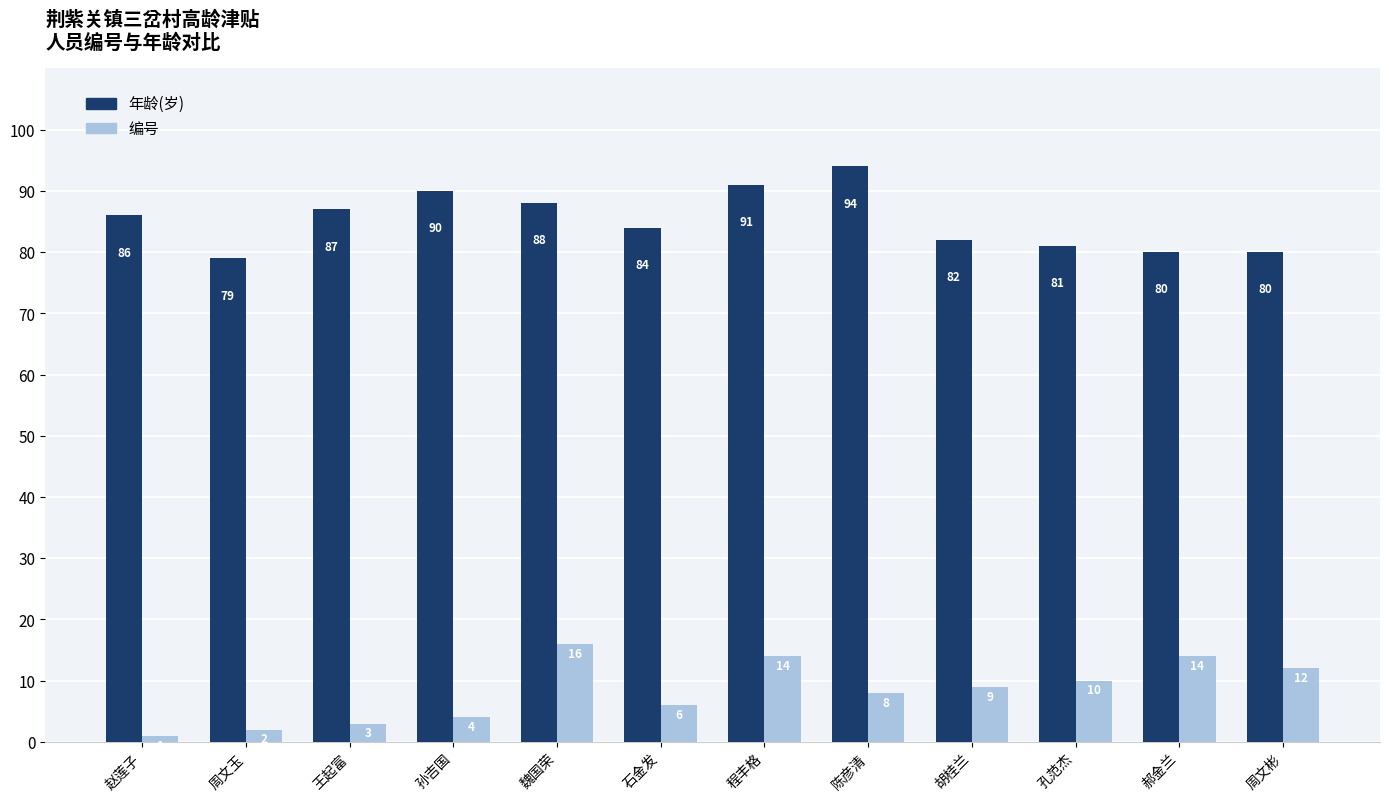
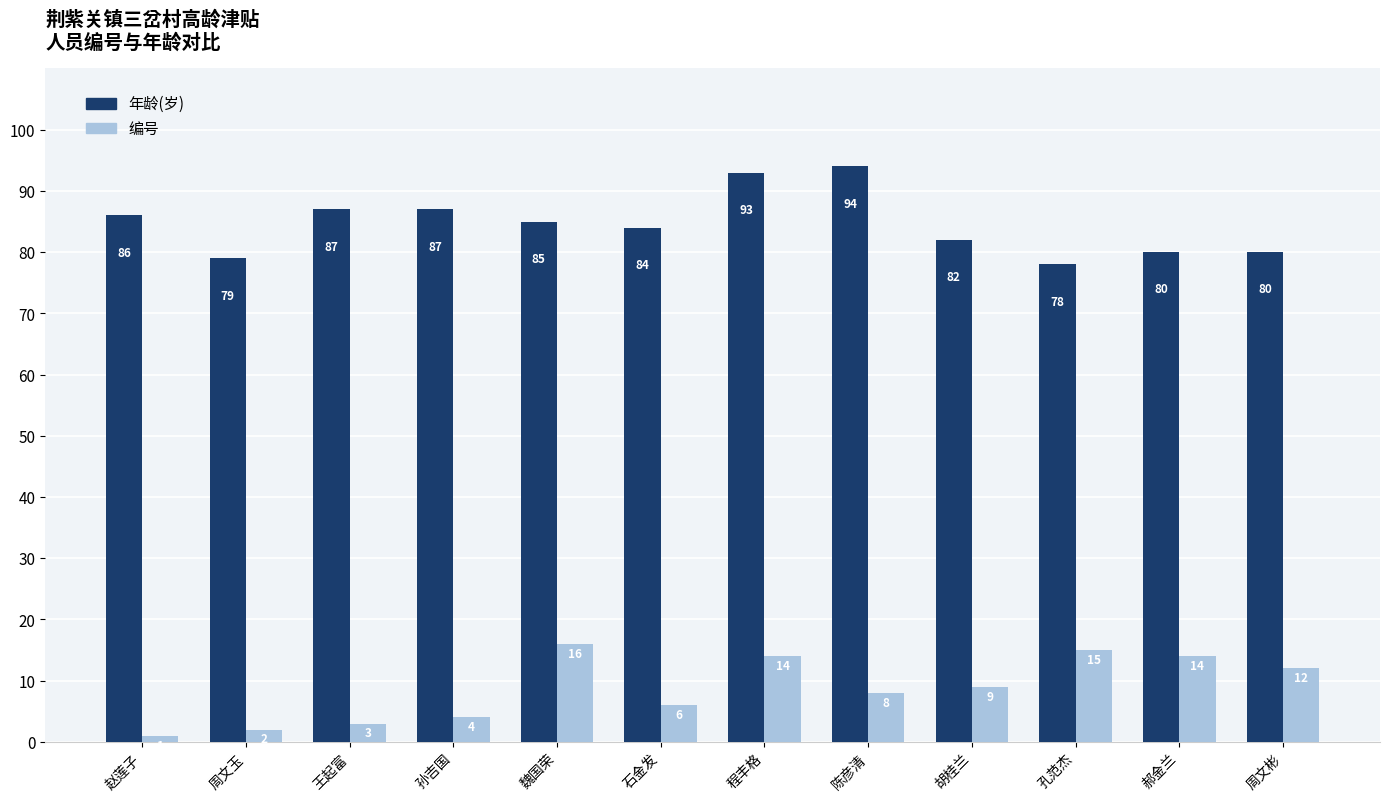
  {
    "年龄(岁)": {
      "赵莲子": 86,
      "周文玉": 79,
      "王起富": 87,
-     "孙吉国": 90,
-     "魏国荣": 88,
+     "孙吉国": 87,
+     "魏国荣": 85,
      "石金发": 84,
-     "程丰格": 91,
+     "程丰格": 93,
      "陈彦清": 94,
      "胡桂兰": 82,
-     "孔范杰": 81,
+     "孔范杰": 78,
      "郝金兰": 80,
      "周文彬": 80
    },
    "编号": {
      "周文玉": 2,
      "王起富": 3,
      "孙吉国": 4,
      "魏国荣": 16,
      "石金发": 6,
      "程丰格": 14,
      "陈彦清": 8,
      "胡桂兰": 9,
-     "孔范杰": 10,
+     "孔范杰": 15,
      "郝金兰": 14,
      "周文彬": 12
    }
  }
